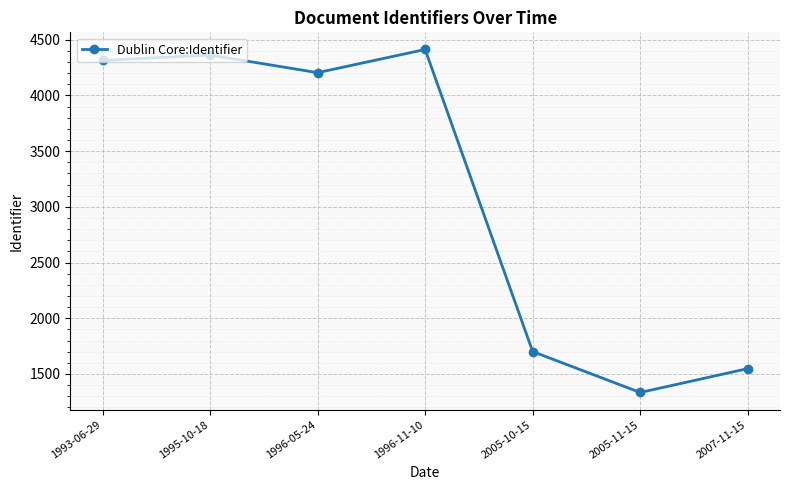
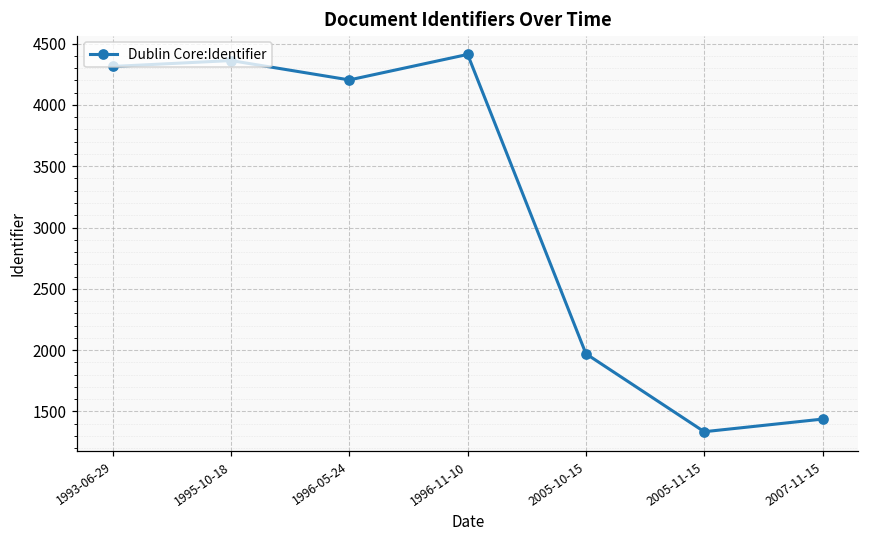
  {
    "1996-05-24": 4200,
    "1996-11-10": 4410,
-   "2005-10-15": 1700,
+   "2005-10-15": 1970,
    "2005-11-15": 1330,
-   "2007-11-15": 1550
+   "2007-11-15": 1440
  }
